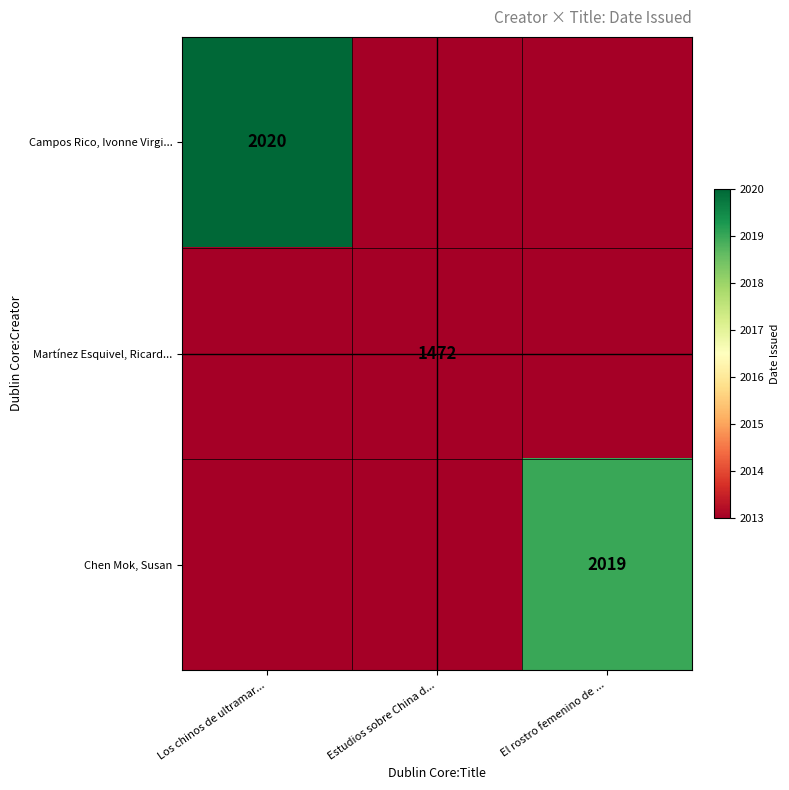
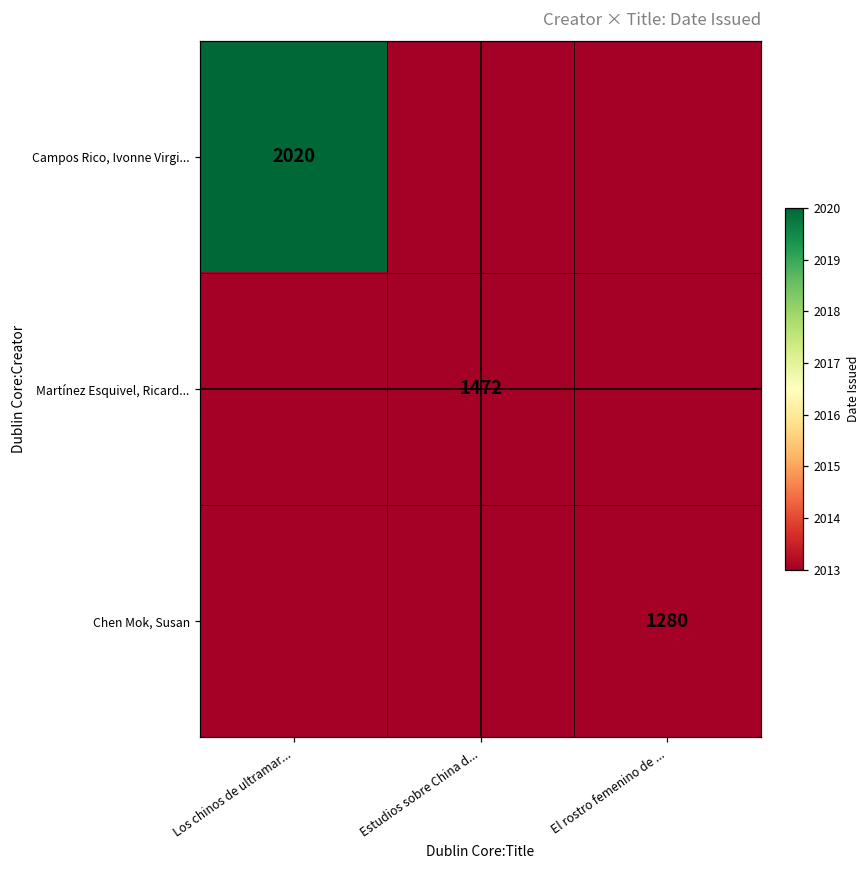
  {
    "Campos Rico, Ivonne Virgi...": {
      "Los chinos de ultramar...": 2020
    },
    "Martínez Esquivel, Ricard...": {
      "Estudios sobre China d...": 1472
    },
    "Chen Mok, Susan": {
-     "El rostro femenino de ...": 2019
+     "El rostro femenino de ...": 1280
    }
  }
